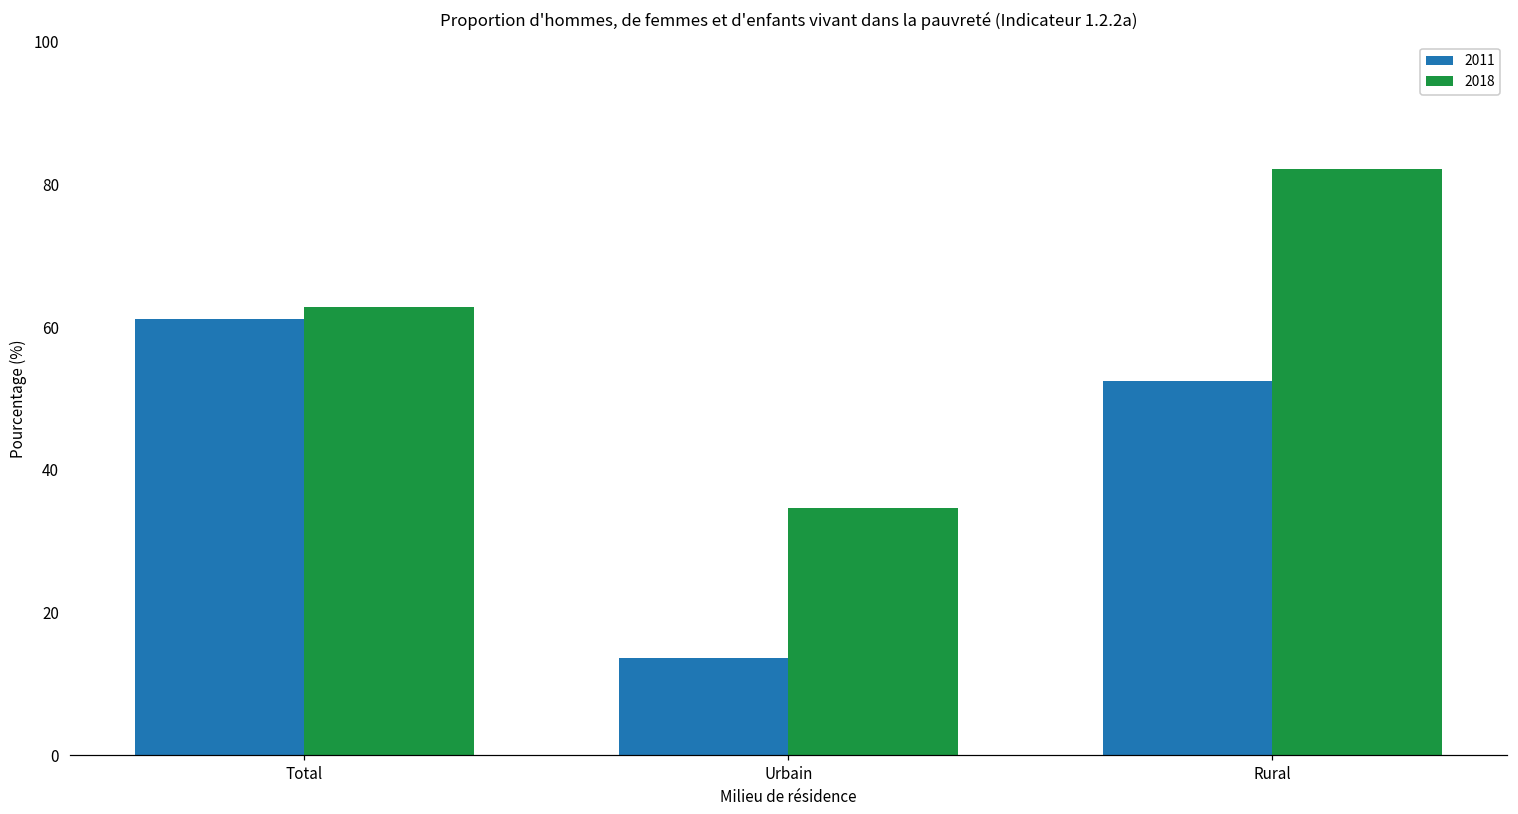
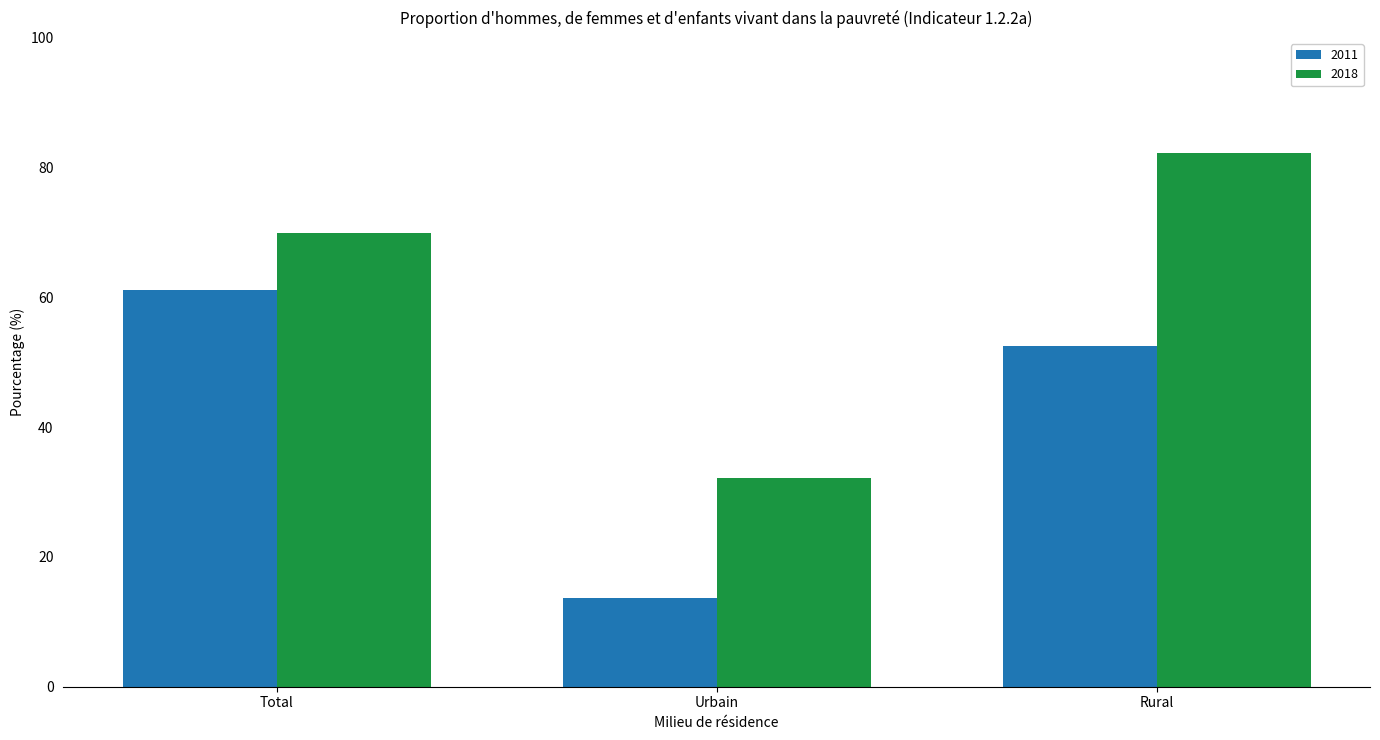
  {
    "2011": {
      "Total": 61,
      "Urbain": 14,
      "Rural": 53
    },
    "2018": {
-     "Total": 63,
-     "Urbain": 35,
+     "Total": 70,
+     "Urbain": 32,
      "Rural": 82
    }
  }
